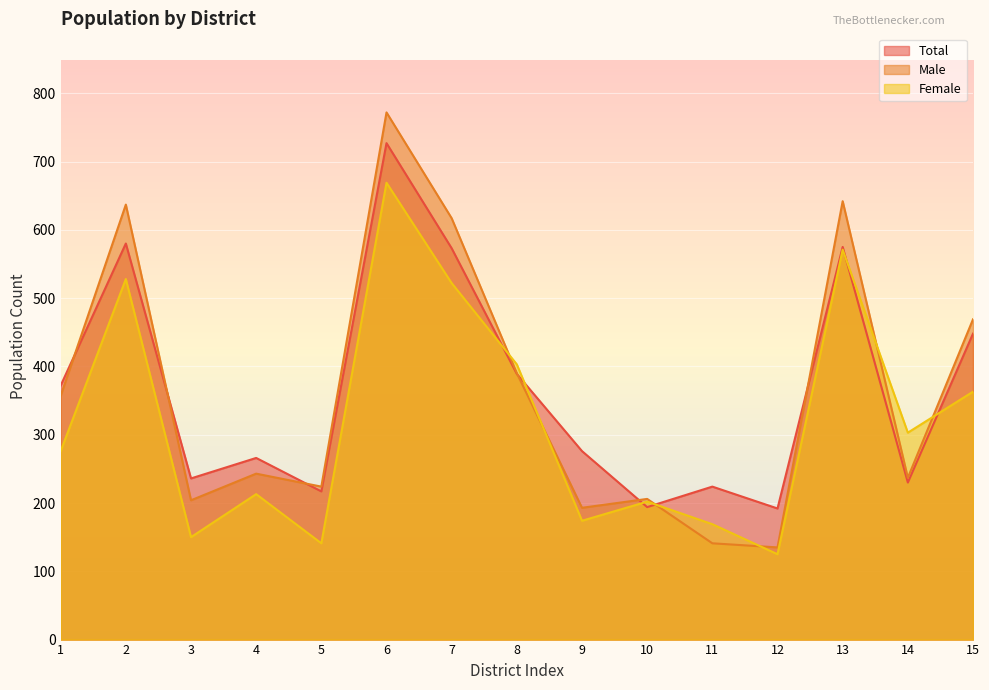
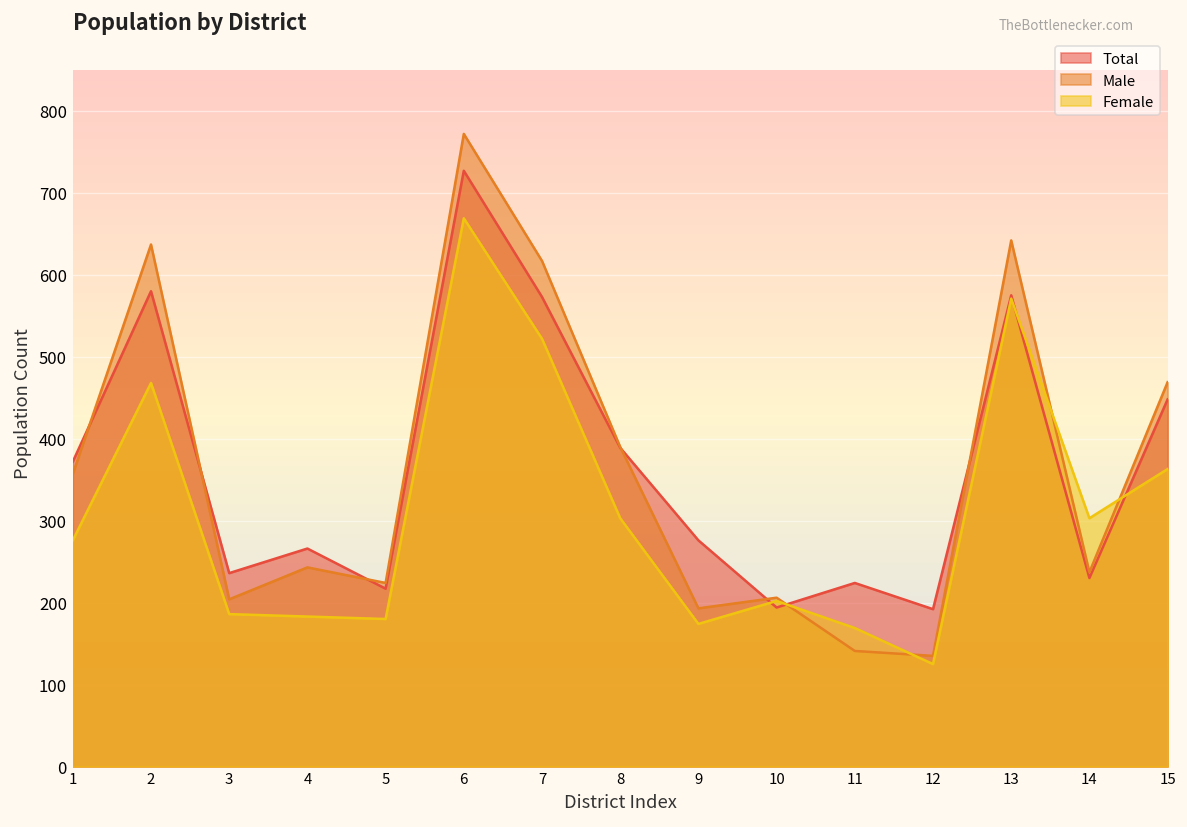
  {
    "Female": {
      "1": 280,
-     "2": 530,
-     "3": 150,
-     "4": 210,
-     "5": 140,
+     "2": 470,
+     "3": 190,
+     "4": 180,
+     "5": 180,
      "6": 670,
      "7": 520,
-     "8": 400,
+     "8": 300,
      "9": 170,
      "10": 200,
      "11": 170,
      "12": 130,
      "13": 570,
      "14": 300,
      "15": 360
    }
  }
